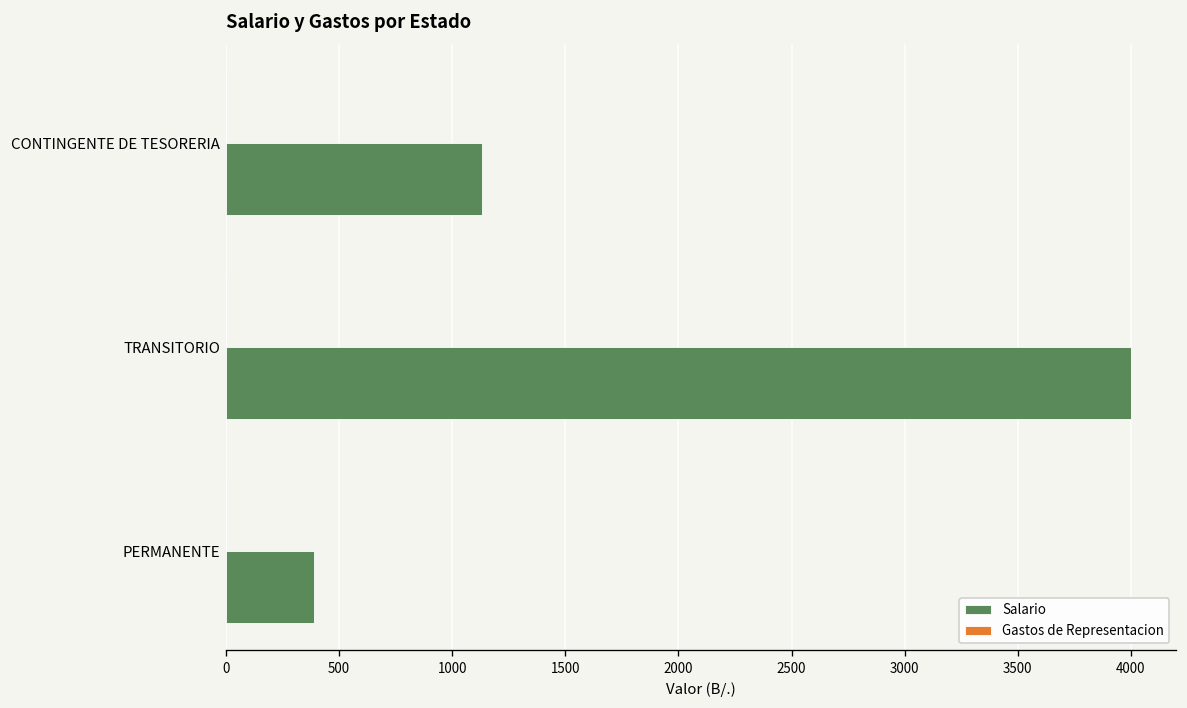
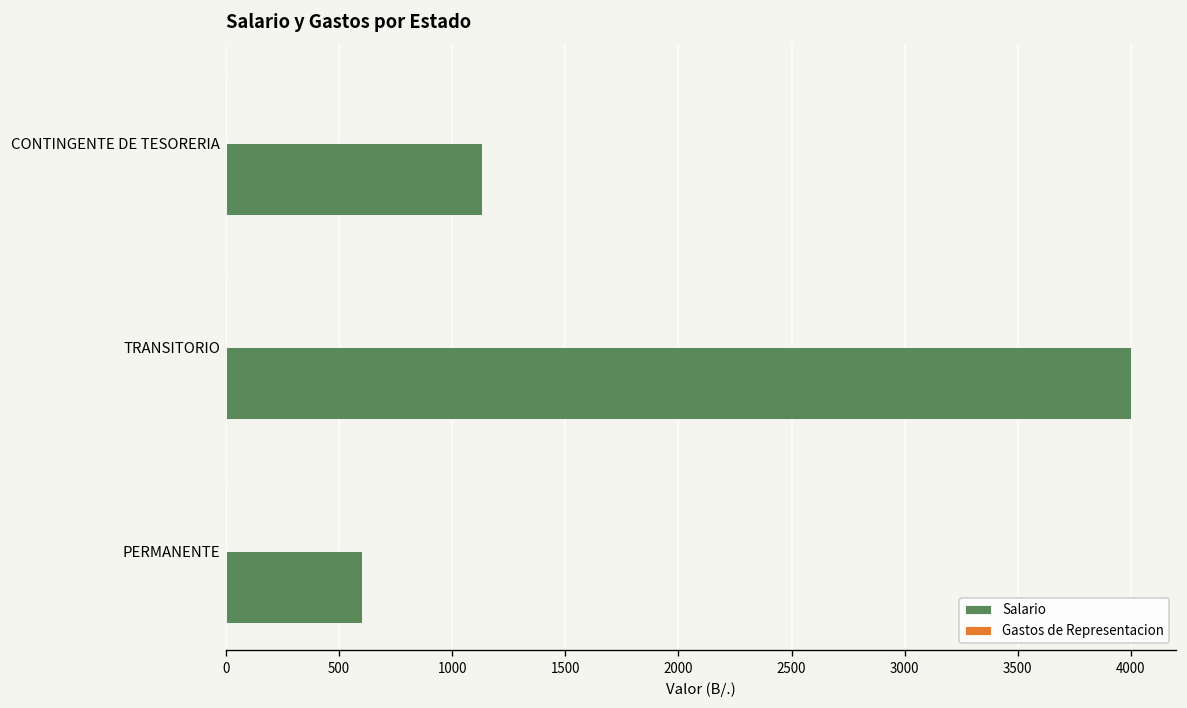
  {
    "Salario": {
      "CONTINGENTE DE TESORERIA": 1130,
      "TRANSITORIO": 4000,
-     "PERMANENTE": 390
+     "PERMANENTE": 600
    },
    "Gastos de Representacion": {
      "CONTINGENTE DE TESORERIA": 0,
      "TRANSITORIO": 0,
      "PERMANENTE": 0
    }
  }
